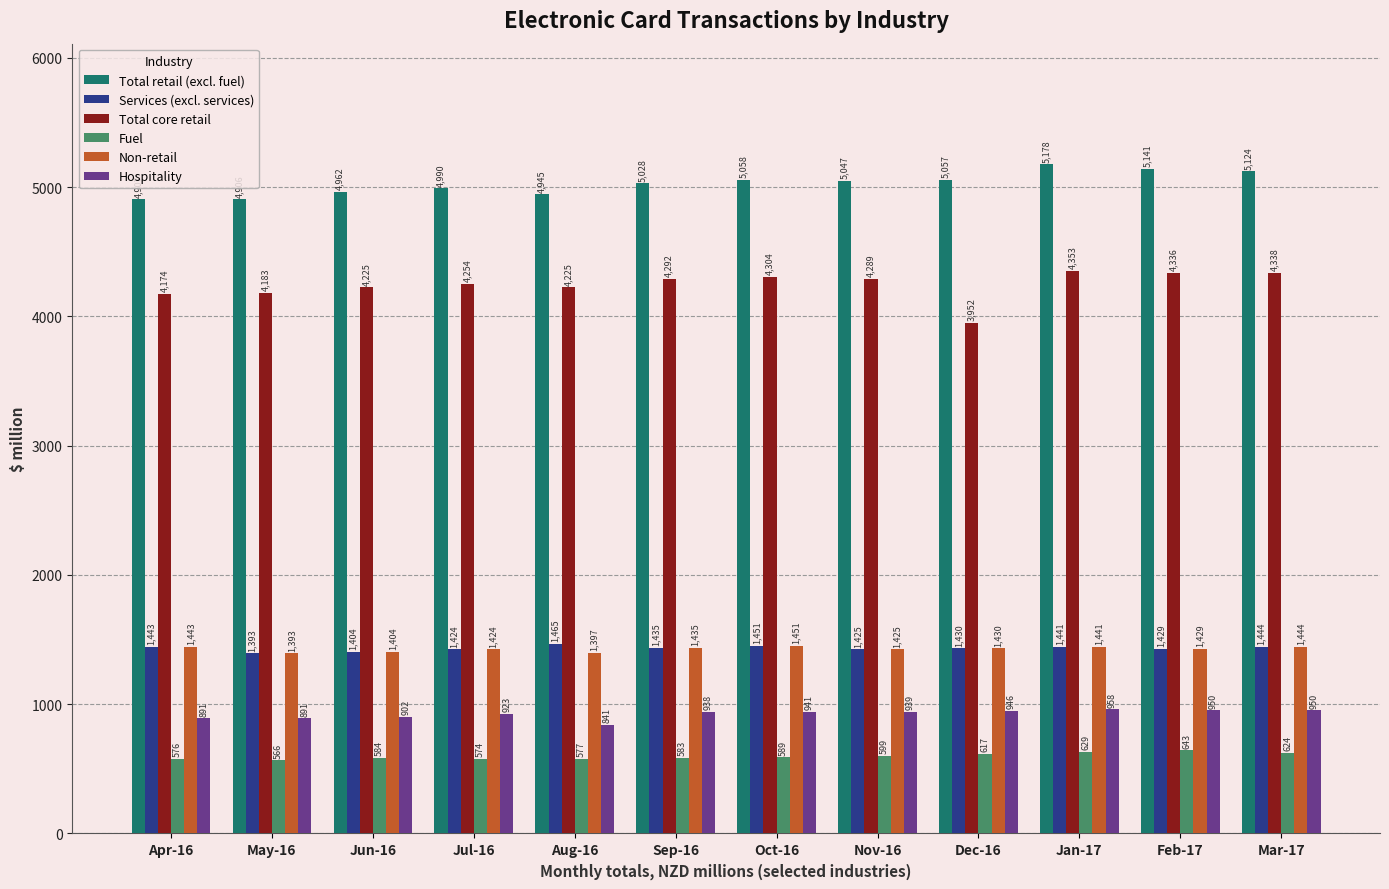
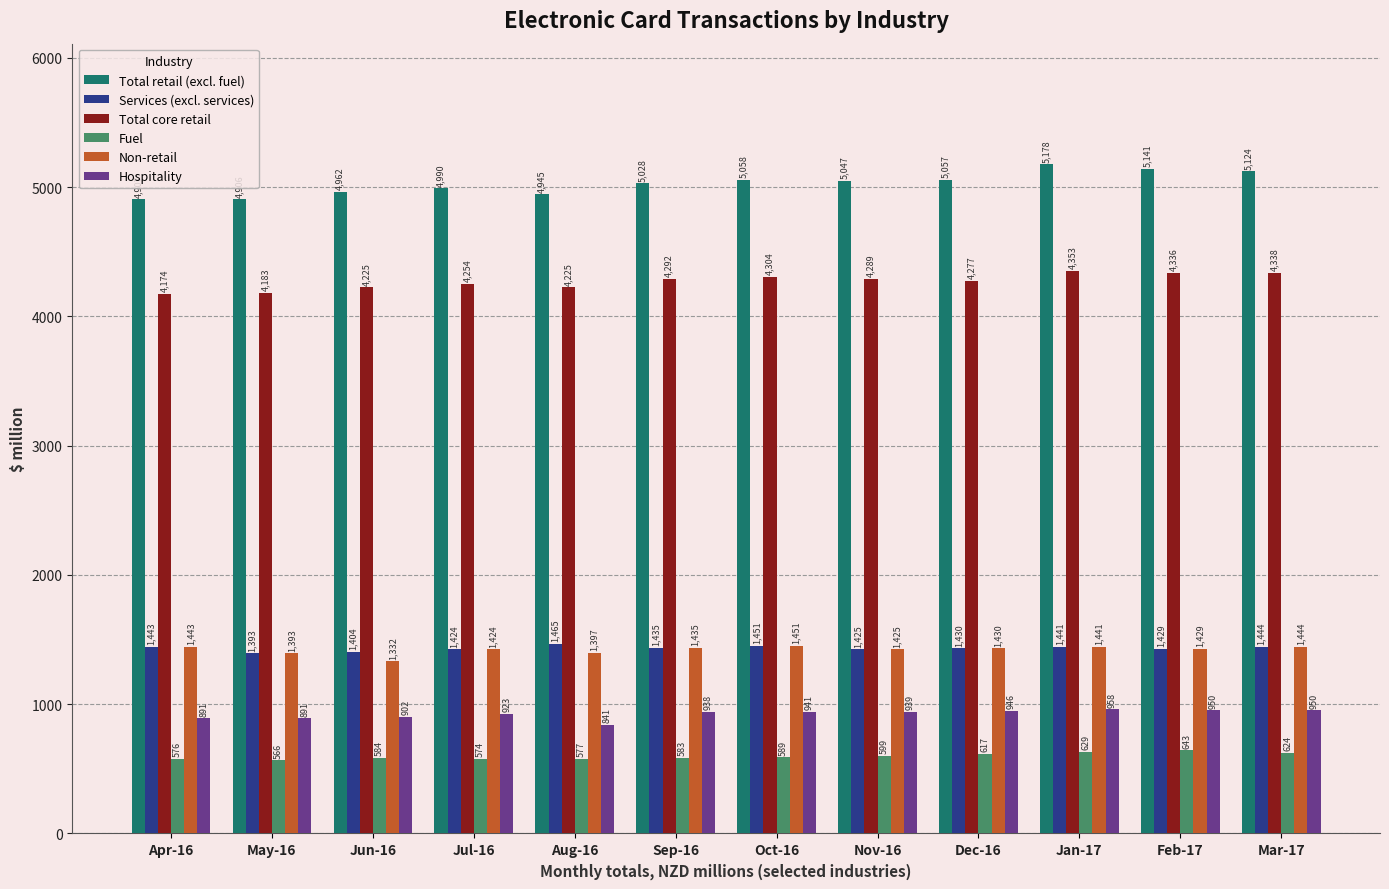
  {
    "Services (excl. services)": {
      "Apr-16": "1,443",
      "May-16": "1,393",
      "Jun-16": "1,404",
      "Jul-16": "1,424",
      "Aug-16": "1,465",
      "Sep-16": "1,435",
      "Oct-16": "1,451",
      "Nov-16": "1,425",
      "Dec-16": "1,430",
      "Jan-17": "1,441",
      "Feb-17": "1,429",
      "Mar-17": "1,444"
    },
    "Total core retail": {
      "Apr-16": "4,174",
      "May-16": "4,183",
      "Jun-16": "4,225",
      "Jul-16": "4,254",
      "Aug-16": "4,225",
      "Sep-16": "4,292",
      "Oct-16": "4,304",
      "Nov-16": "4,289",
-     "Dec-16": "3,952",
+     "Dec-16": "4,277",
      "Jan-17": "4,353",
      "Feb-17": "4,336",
      "Mar-17": "4,338"
    },
    "Non-retail": {
      "Apr-16": "1,443",
      "May-16": "1,393",
-     "Jun-16": "1,404",
+     "Jun-16": "1,332",
      "Jul-16": "1,424",
      "Aug-16": "1,397",
      "Sep-16": "1,435",
      "Oct-16": "1,451",
      "Nov-16": "1,425",
      "Dec-16": "1,430",
      "Jan-17": "1,441",
      "Feb-17": "1,429",
      "Mar-17": "1,444"
    },
    "Hospitality": {
      "Apr-16": "891",
      "May-16": "891",
      "Jun-16": "902",
      "Jul-16": "923",
      "Aug-16": "841",
      "Sep-16": "938",
      "Oct-16": "941",
      "Nov-16": "939",
      "Dec-16": "946",
      "Jan-17": "958",
      "Feb-17": "950",
      "Mar-17": "950"
    }
  }
